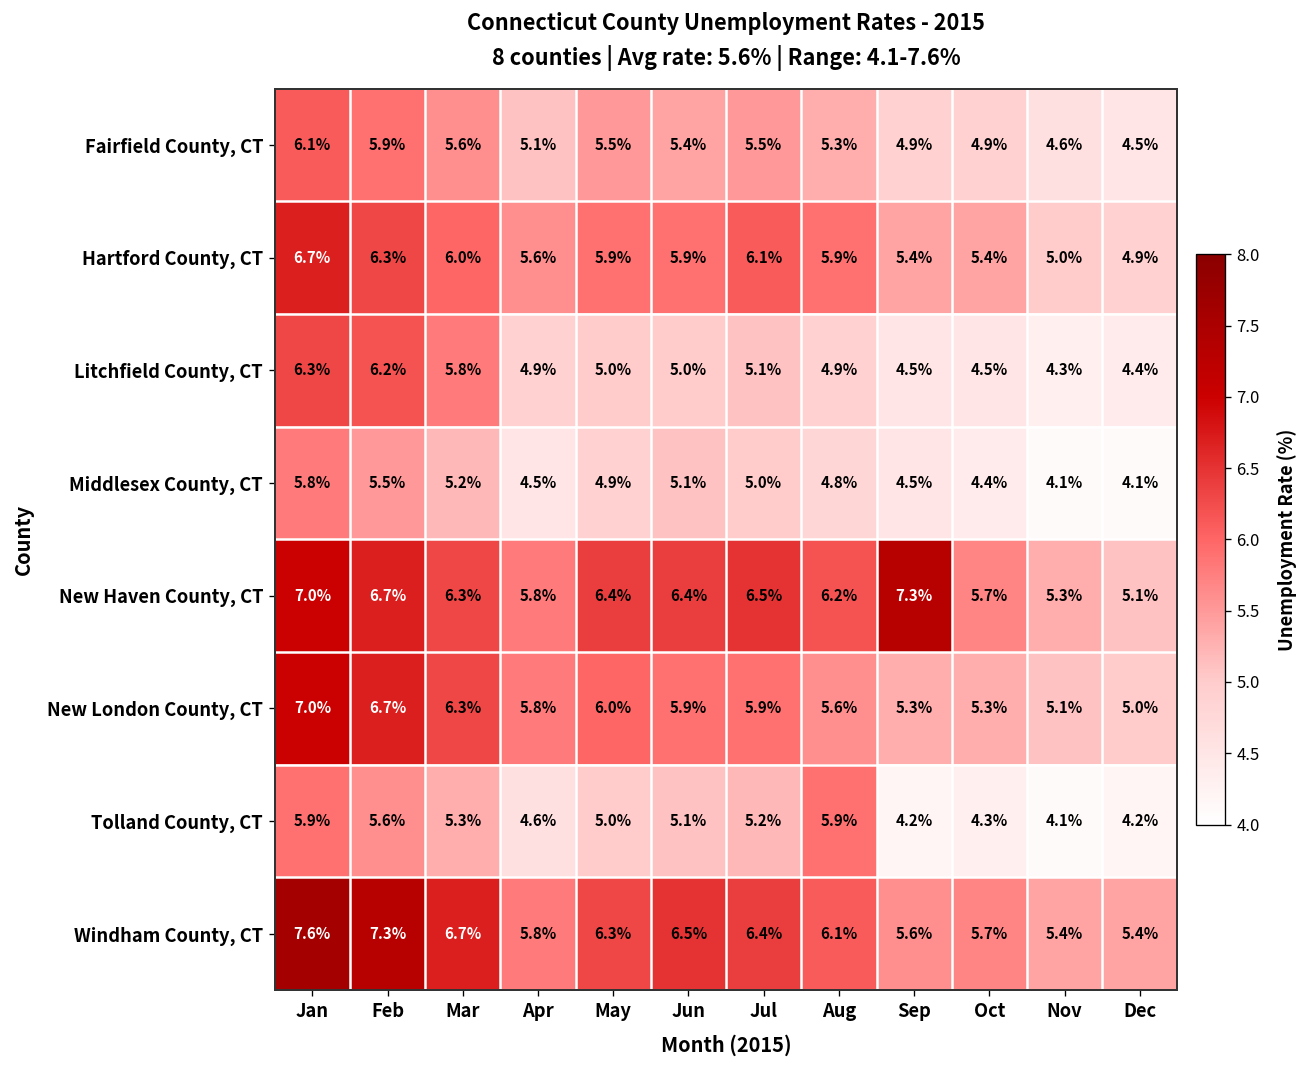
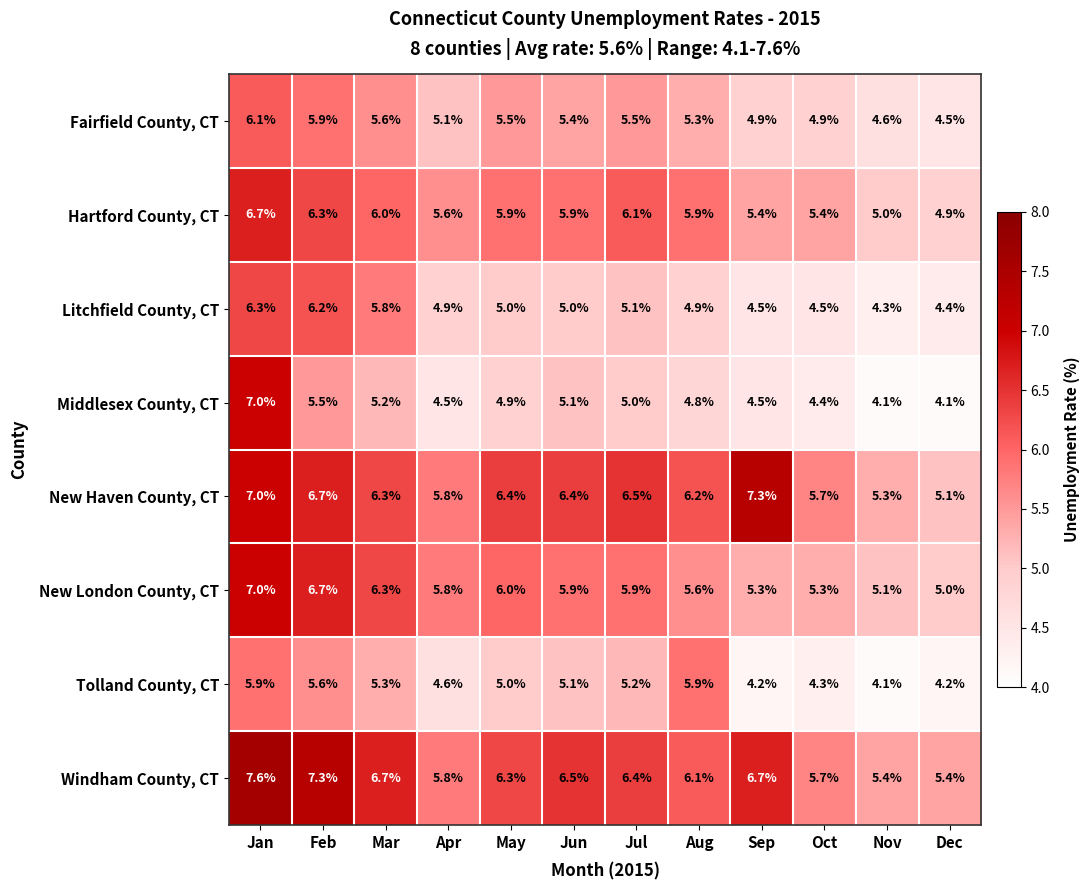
  {
    "Middlesex County, CT": {
-     "Jan": "5.8%"
+     "Jan": "7.0%"
    },
    "Windham County, CT": {
-     "Sep": "5.6%"
+     "Sep": "6.7%"
    }
  }
